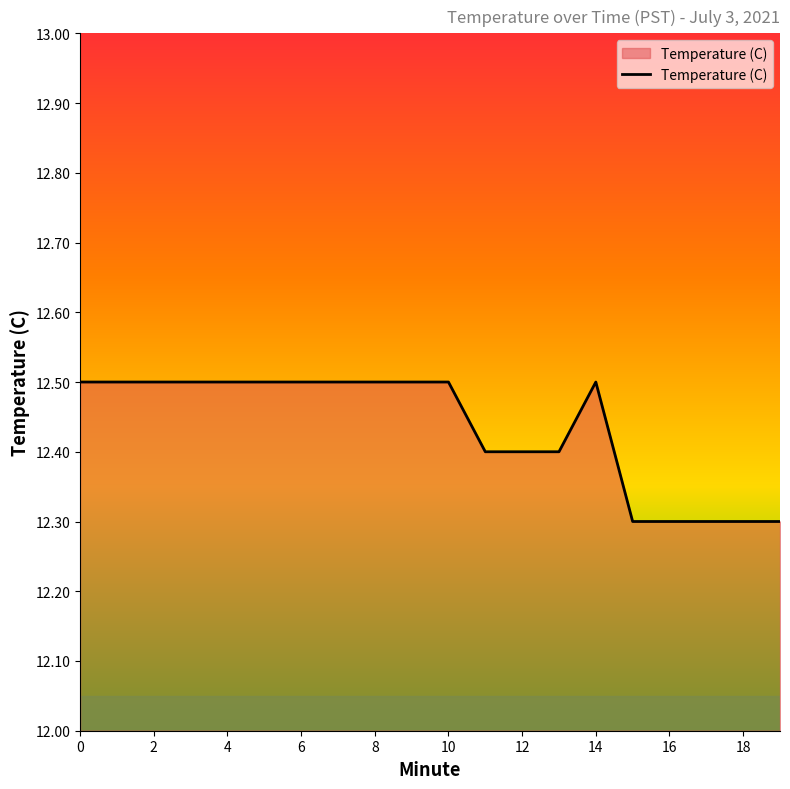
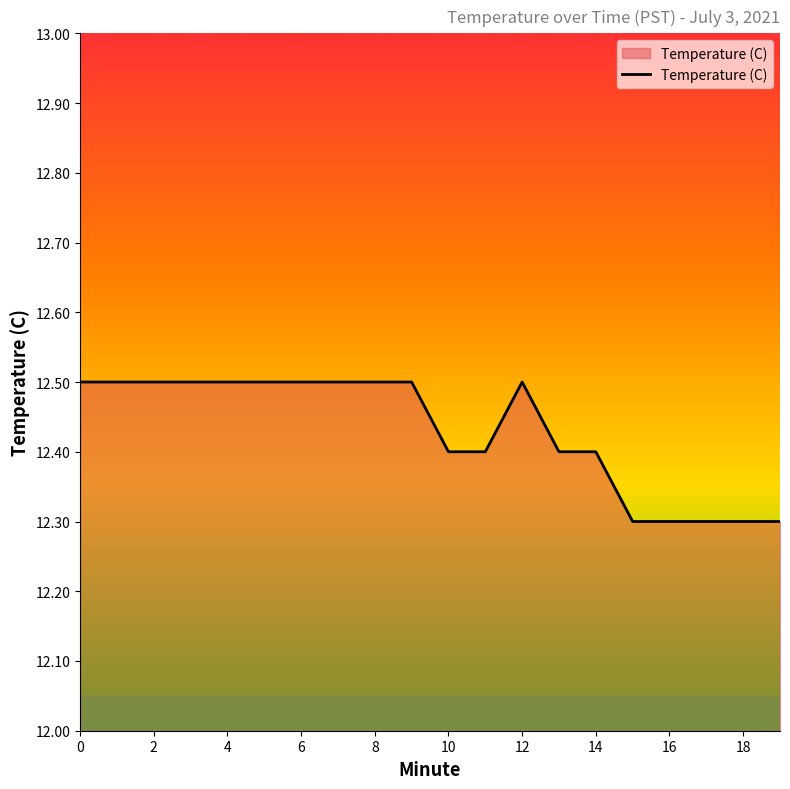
  {
    "0": 12.5,
    "2": 12.5,
    "4": 12.5,
    "6": 12.5,
    "8": 12.5,
-   "10": 12.5,
-   "12": 12.4,
-   "14": 12.5,
+   "10": 12.4,
+   "12": 12.5,
+   "14": 12.4,
    "16": 12.3,
    "18": 12.3
  }
